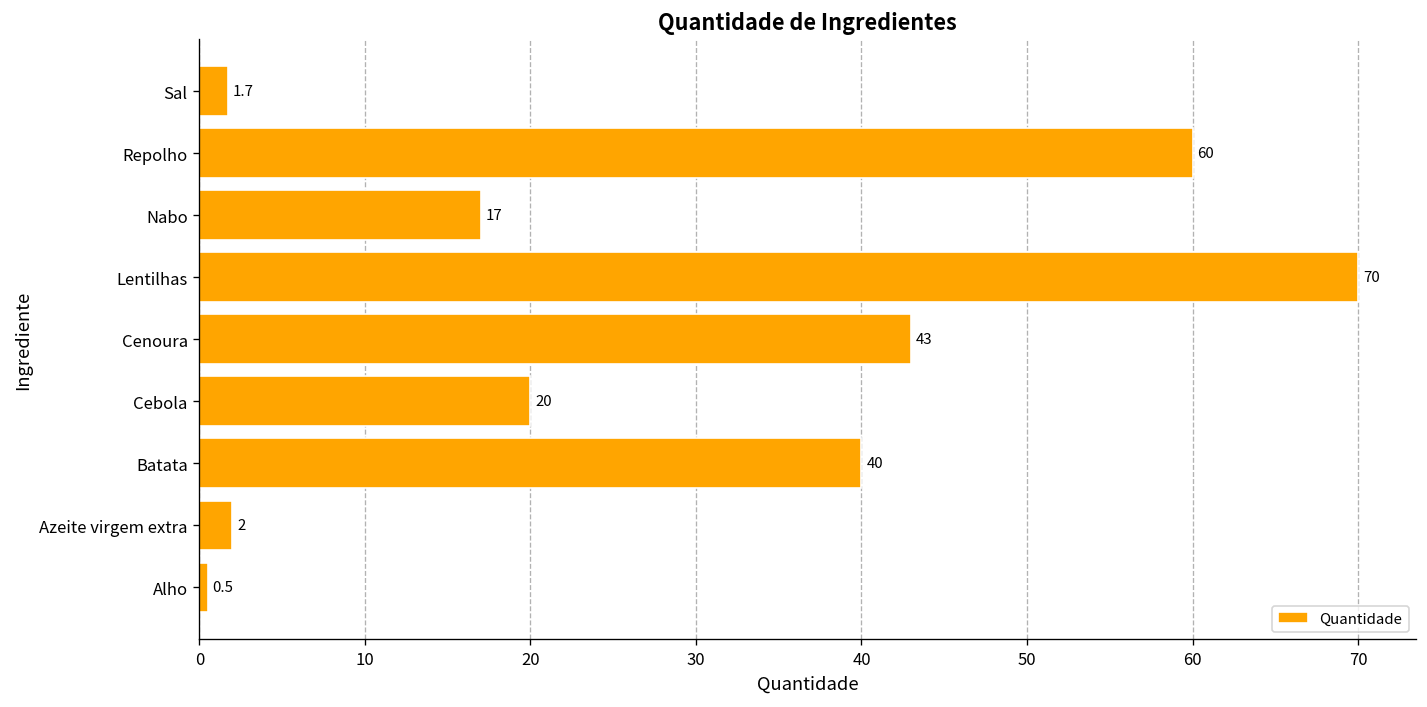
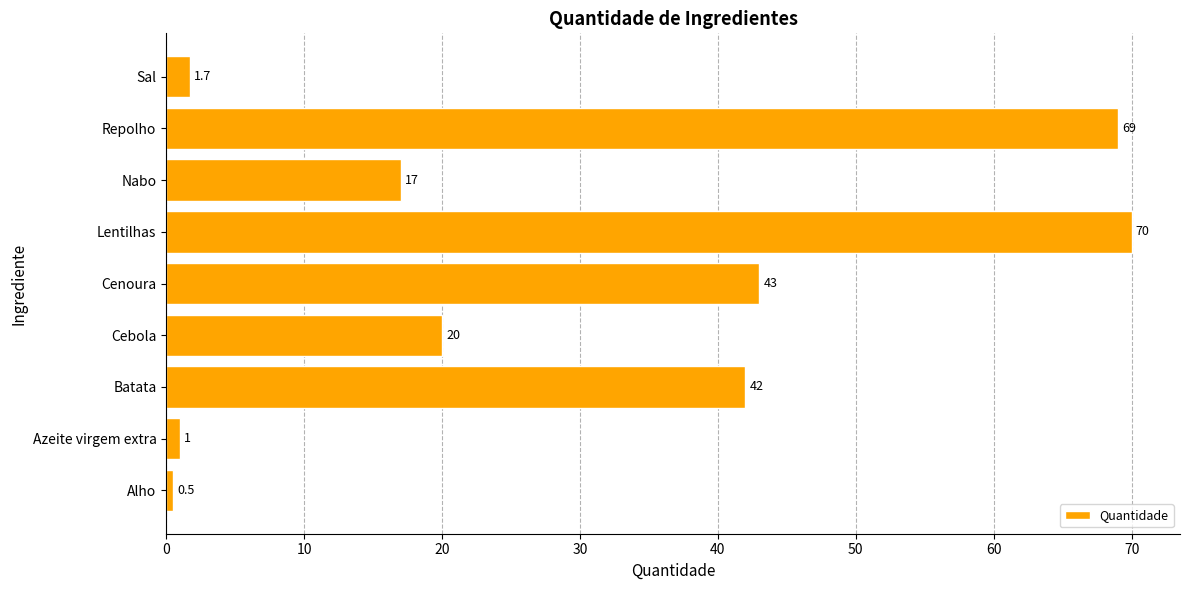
  {
    "Sal": 1.7,
-   "Repolho": 60,
+   "Repolho": 69,
    "Nabo": 17,
    "Lentilhas": 70,
    "Cenoura": 43,
    "Cebola": 20,
-   "Batata": 40,
-   "Azeite virgem extra": 2,
+   "Batata": 42,
+   "Azeite virgem extra": 1,
    "Alho": 0.5
  }
